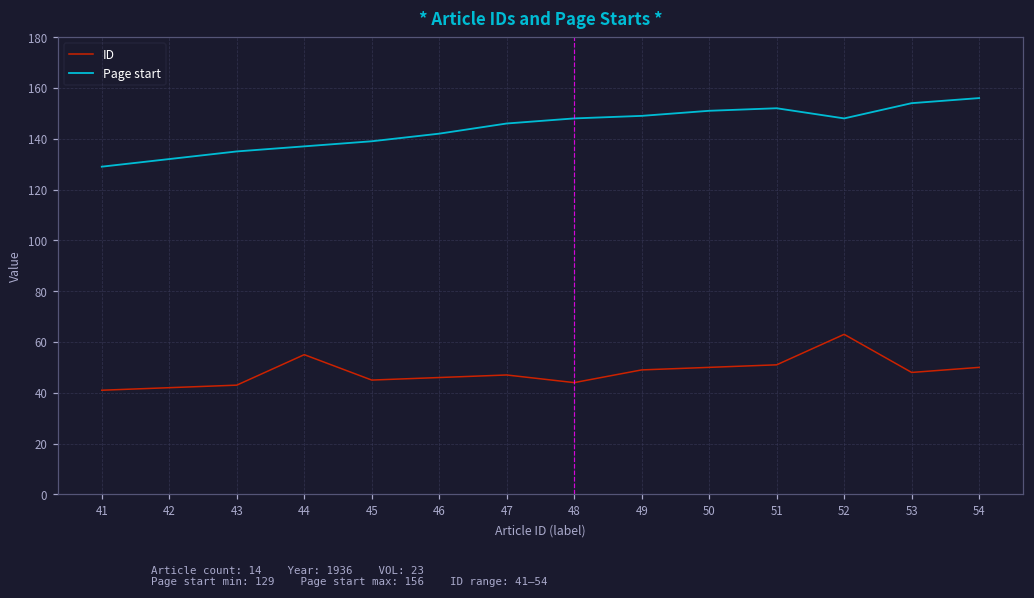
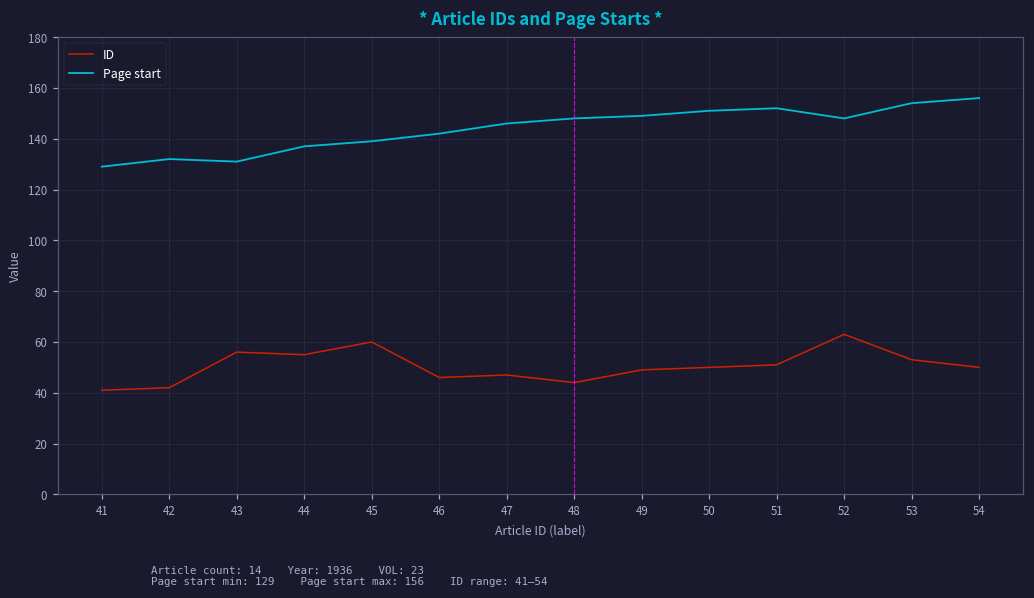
  {
    "ID": {
      "41": 41,
      "42": 42,
-     "43": 43,
+     "43": 56,
      "44": 55,
-     "45": 45,
+     "45": 60,
      "46": 46,
      "47": 47,
      "48": 44,
      "49": 49,
      "50": 50,
      "51": 51,
      "52": 63,
-     "53": 48,
+     "53": 53,
      "54": 50
    },
    "Page start": {
      "41": 129,
      "42": 132,
-     "43": 135,
+     "43": 131,
      "44": 137,
      "45": 139,
      "46": 142,
      "47": 146,
      "48": 148,
      "49": 149,
      "50": 151,
      "51": 152,
      "52": 148,
      "53": 154,
      "54": 156
    }
  }
